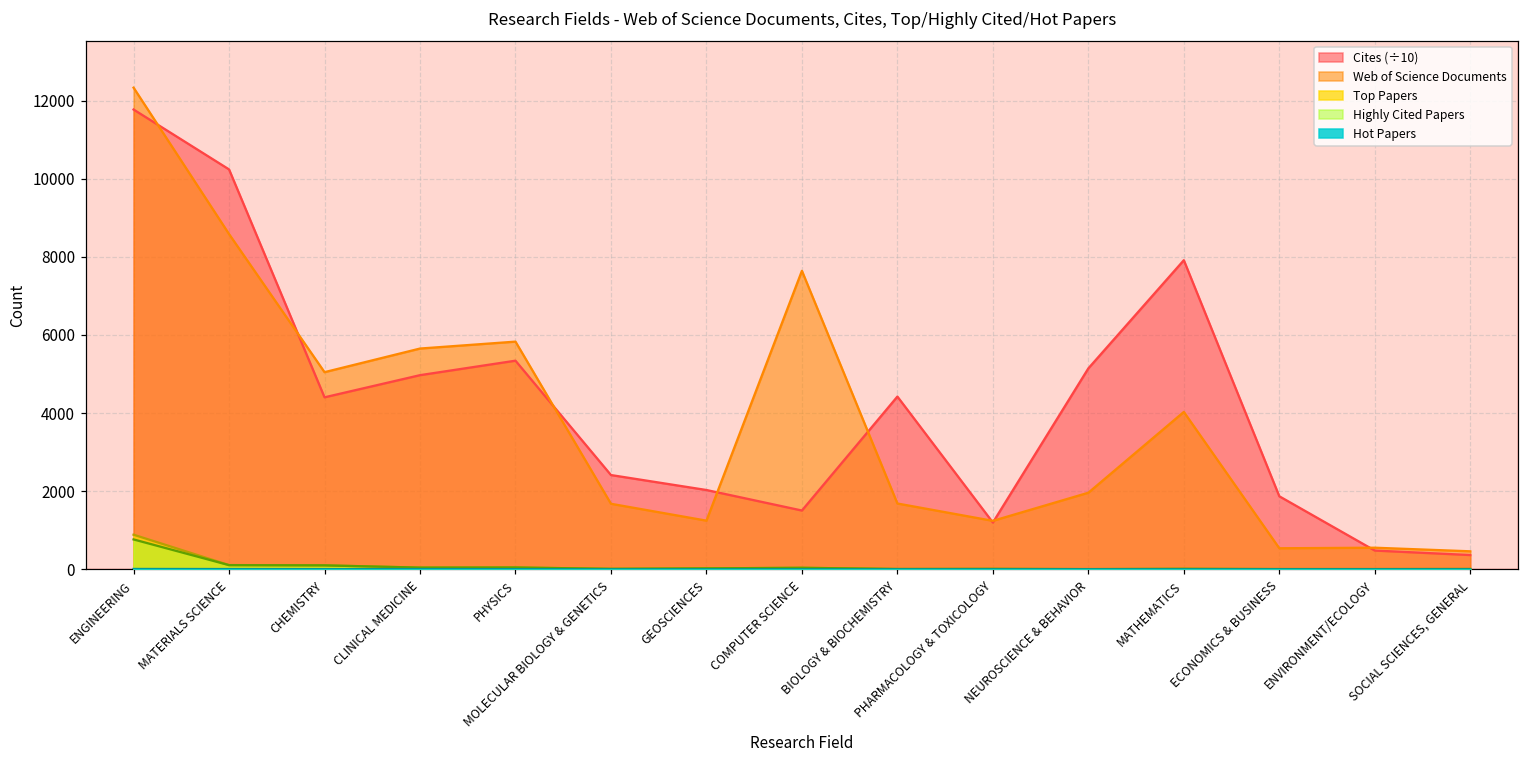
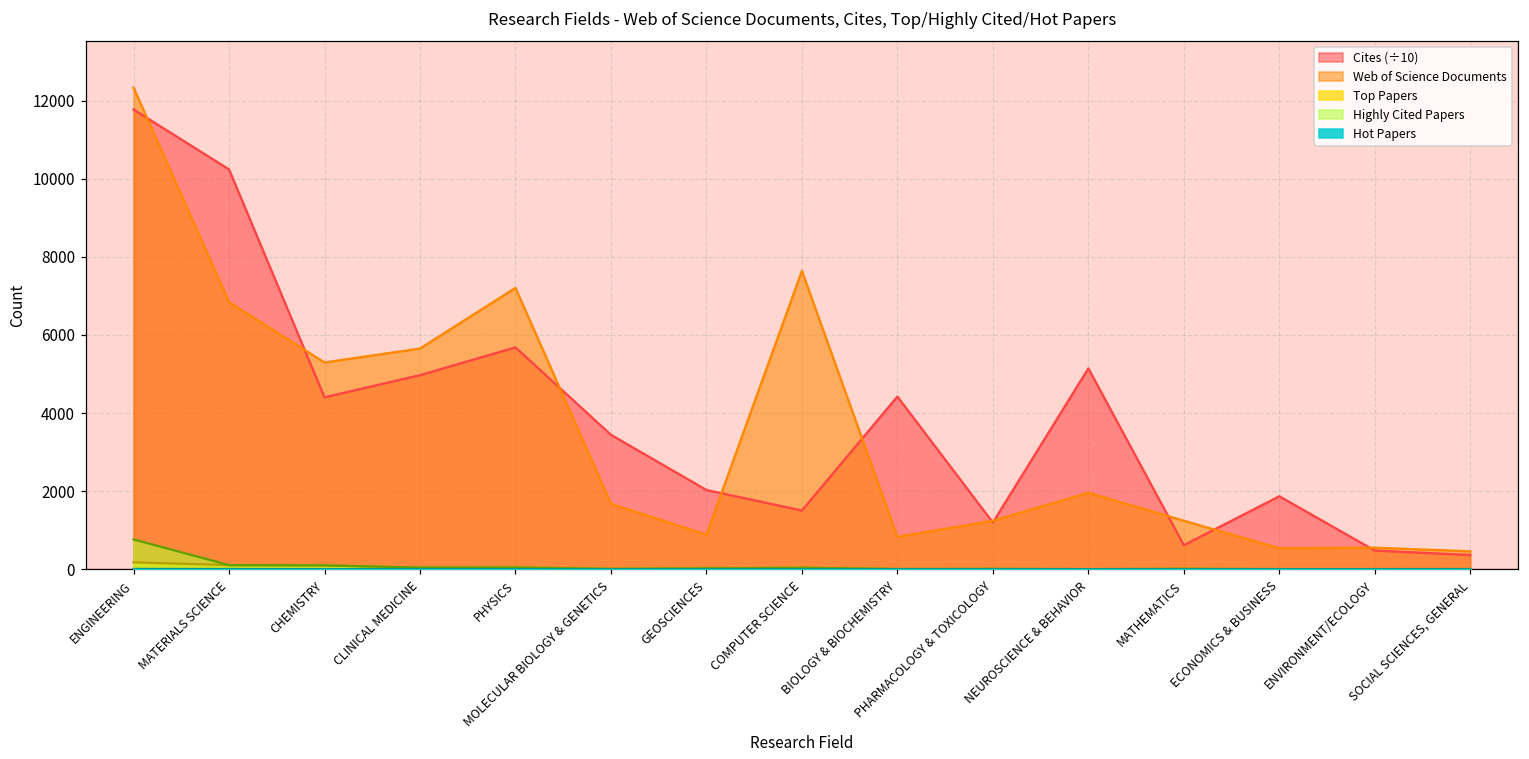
  {
    "Cites (÷10)": {
      "ENGINEERING": 11800,
      "MATERIALS SCIENCE": 10200,
      "CHEMISTRY": 4400,
      "CLINICAL MEDICINE": 5000,
-     "PHYSICS": 5300,
-     "MOLECULAR BIOLOGY & GENETICS": 2400,
+     "PHYSICS": 5700,
+     "MOLECULAR BIOLOGY & GENETICS": 3400,
      "GEOSCIENCES": 2000,
      "COMPUTER SCIENCE": 1500,
      "BIOLOGY & BIOCHEMISTRY": 4400,
      "NEUROSCIENCE & BEHAVIOR": 5100,
-     "MATHEMATICS": 7900,
+     "MATHEMATICS": 600,
      "ECONOMICS & BUSINESS": 1900,
      "ENVIRONMENT/ECOLOGY": 500,
      "SOCIAL SCIENCES, GENERAL": 400
    },
    "Web of Science Documents": {
      "ENGINEERING": 12300,
-     "MATERIALS SCIENCE": 8600,
-     "CHEMISTRY": 5000,
+     "MATERIALS SCIENCE": 6800,
+     "CHEMISTRY": 5300,
      "CLINICAL MEDICINE": 5700,
-     "PHYSICS": 5800,
+     "PHYSICS": 7200,
      "MOLECULAR BIOLOGY & GENETICS": 1700,
-     "GEOSCIENCES": 1200,
+     "GEOSCIENCES": 900,
      "COMPUTER SCIENCE": 7600,
-     "BIOLOGY & BIOCHEMISTRY": 1700,
+     "BIOLOGY & BIOCHEMISTRY": 800,
      "NEUROSCIENCE & BEHAVIOR": 2000,
-     "MATHEMATICS": 4000,
+     "MATHEMATICS": 1200,
      "ECONOMICS & BUSINESS": 500,
      "ENVIRONMENT/ECOLOGY": 600,
      "SOCIAL SCIENCES, GENERAL": 500
    },
    "Top Papers": {
-     "ENGINEERING": 900
+     "ENGINEERING": 200
    },
    "Highly Cited Papers": {
      "ENGINEERING": 800
    },
    "Hot Papers": {
      "ENGINEERING": 0,
      "MATERIALS SCIENCE": 0,
      "CHEMISTRY": 0
    }
  }
